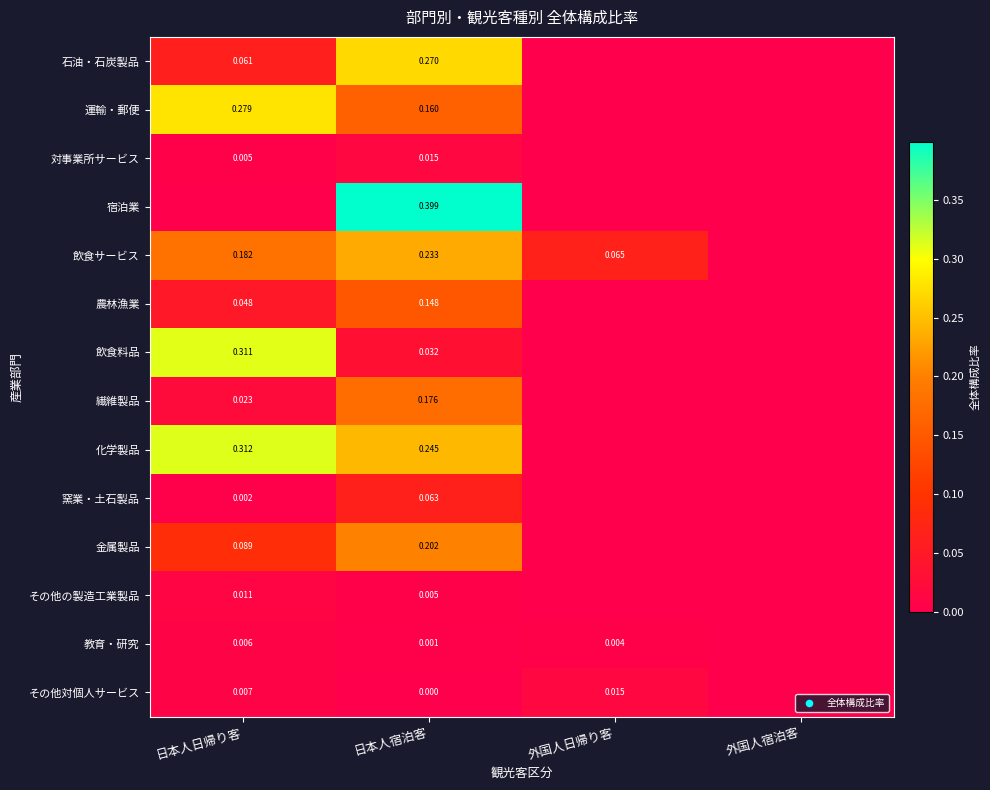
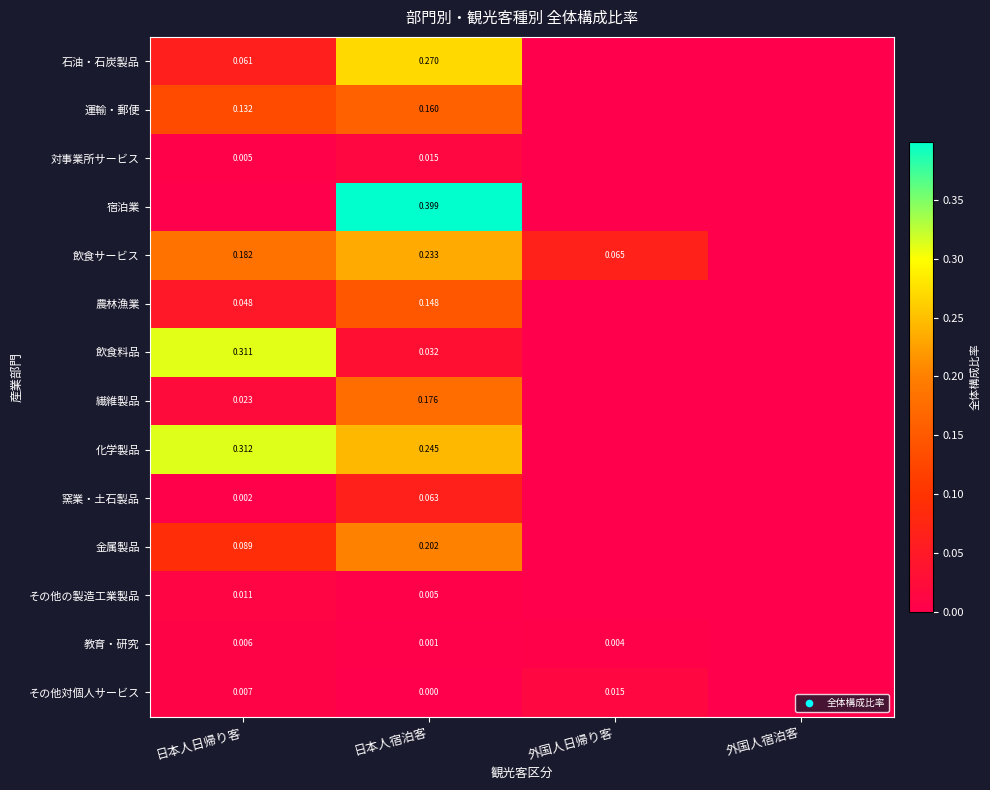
  {
    "石油・石炭製品": {
      "日本人日帰り客": 0.061,
      "日本人宿泊客": 0.270
    },
    "運輸・郵便": {
-     "日本人日帰り客": 0.279,
+     "日本人日帰り客": 0.132,
      "日本人宿泊客": 0.160
    },
    "対事業所サービス": {
      "日本人日帰り客": 0.005,
      "日本人宿泊客": 0.015
    },
    "宿泊業": {
      "日本人宿泊客": 0.399
    },
    "飲食サービス": {
      "日本人日帰り客": 0.182,
      "日本人宿泊客": 0.233,
      "外国人日帰り客": 0.065
    },
    "農林漁業": {
      "日本人日帰り客": 0.048,
      "日本人宿泊客": 0.148
    },
    "飲食料品": {
      "日本人日帰り客": 0.311,
      "日本人宿泊客": 0.032
    },
    "繊維製品": {
      "日本人日帰り客": 0.023,
      "日本人宿泊客": 0.176
    },
    "化学製品": {
      "日本人日帰り客": 0.312,
      "日本人宿泊客": 0.245
    },
    "窯業・土石製品": {
      "日本人日帰り客": 0.002,
      "日本人宿泊客": 0.063
    },
    "金属製品": {
      "日本人日帰り客": 0.089,
      "日本人宿泊客": 0.202
    },
    "その他の製造工業製品": {
      "日本人日帰り客": 0.011,
      "日本人宿泊客": 0.005
    },
    "教育・研究": {
      "日本人日帰り客": 0.006,
      "日本人宿泊客": 0.001,
      "外国人日帰り客": 0.004
    },
    "その他対個人サービス": {
      "日本人日帰り客": 0.007,
      "日本人宿泊客": 0.000,
      "外国人日帰り客": 0.015
    }
  }
